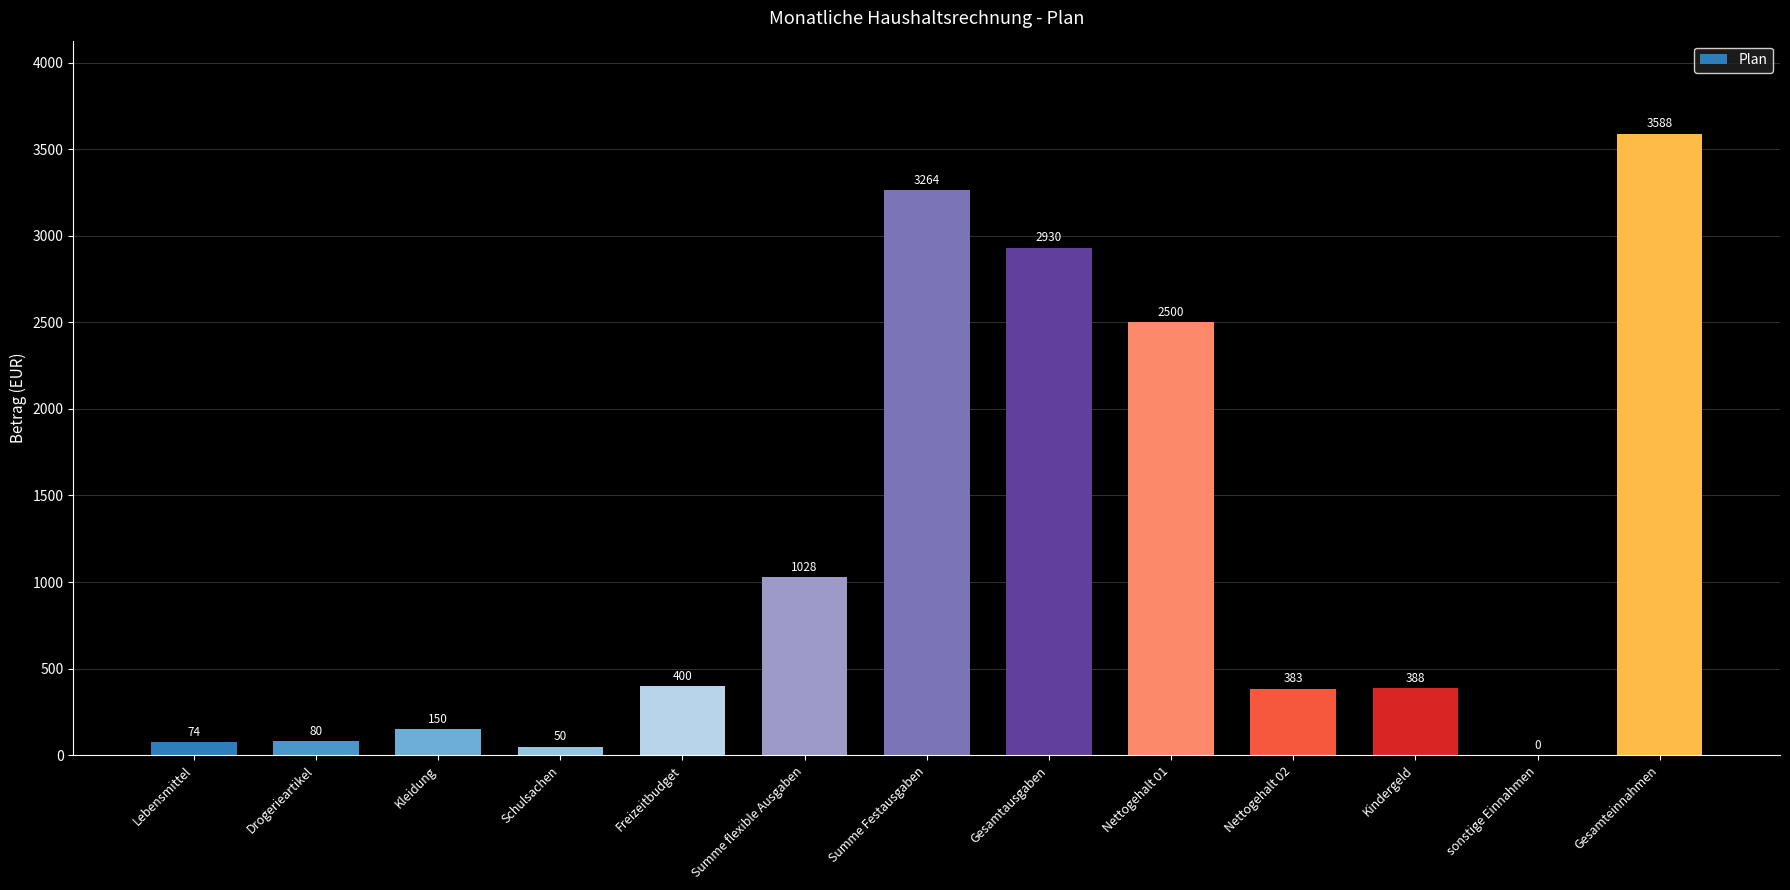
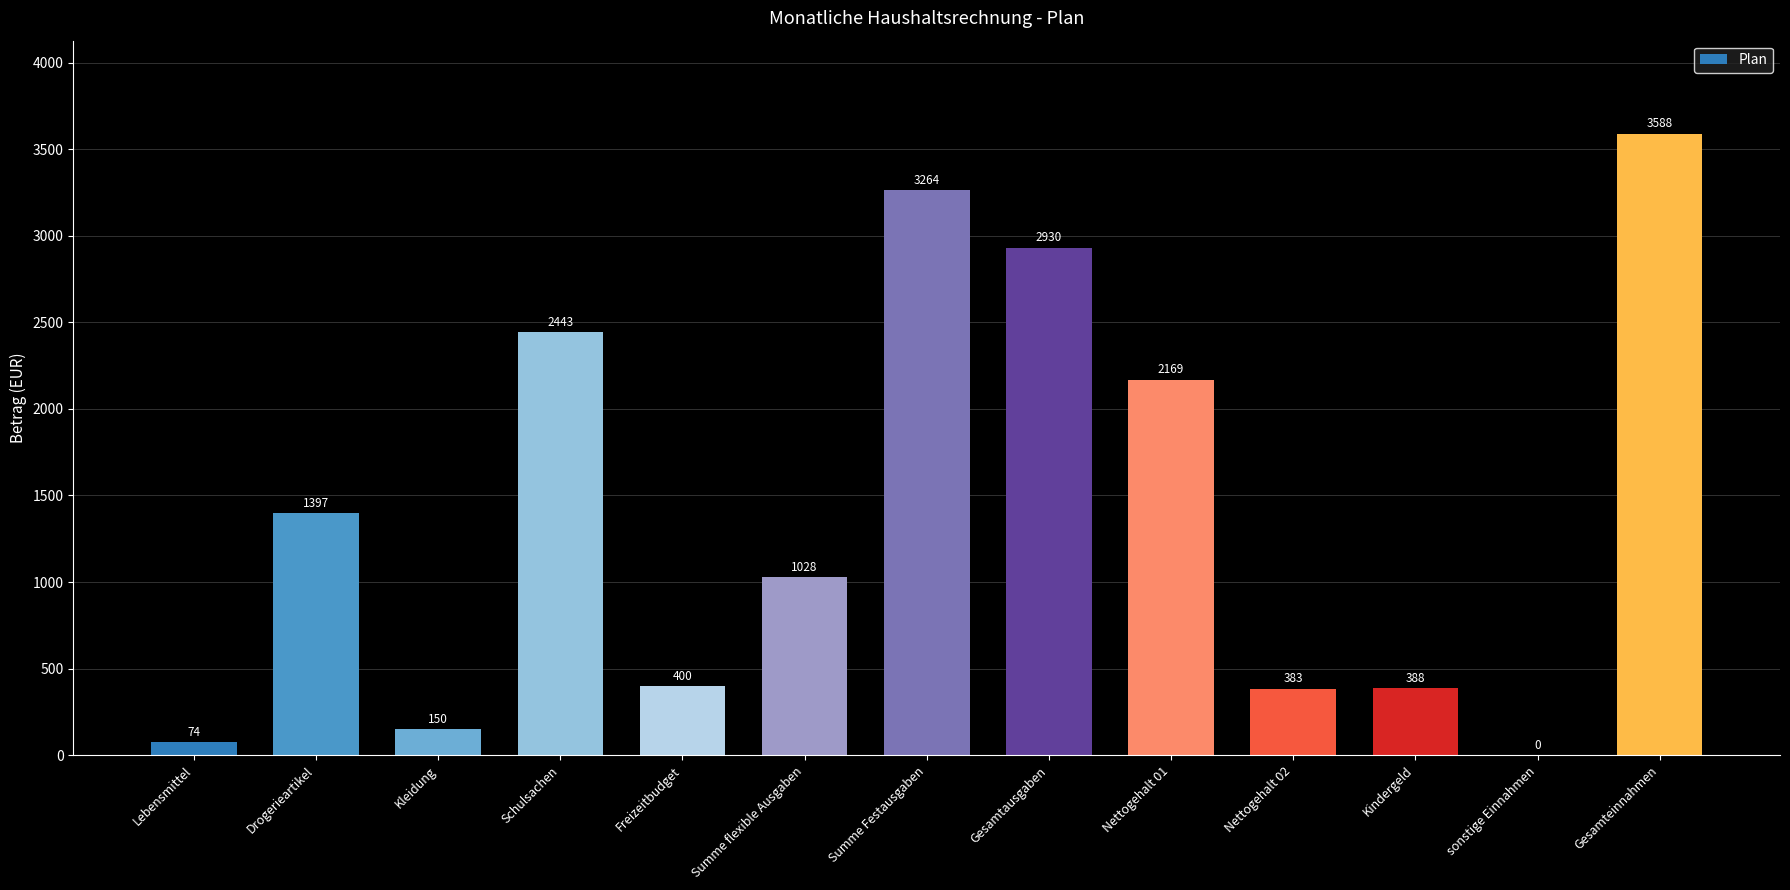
  {
    "Lebensmittel": 74,
-   "Drogerieartikel": 80,
+   "Drogerieartikel": 1397,
    "Kleidung": 150,
-   "Schulsachen": 50,
+   "Schulsachen": 2443,
    "Freizeitbudget": 400,
    "Summe flexible Ausgaben": 1028,
    "Summe Festausgaben": 3264,
    "Gesamtausgaben": 2930,
-   "Nettogehalt 01": 2500,
+   "Nettogehalt 01": 2169,
    "Nettogehalt 02": 383,
    "Kindergeld": 388,
    "sonstige Einnahmen": 0,
    "Gesamteinnahmen": 3588
  }
